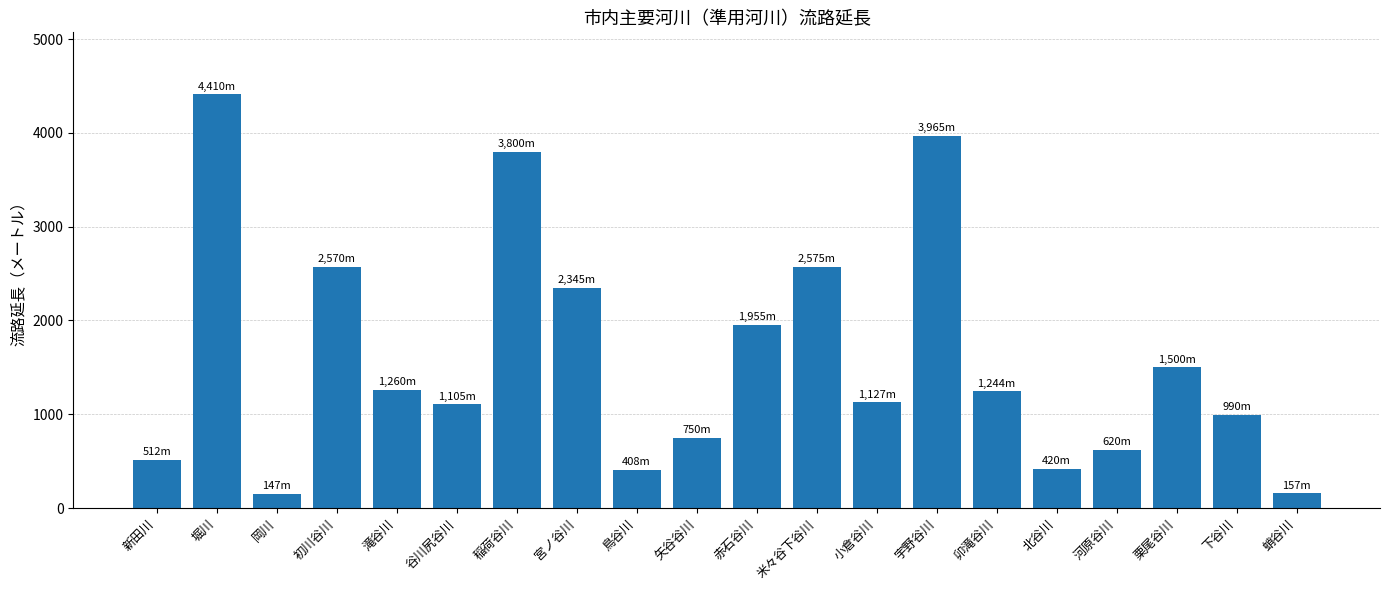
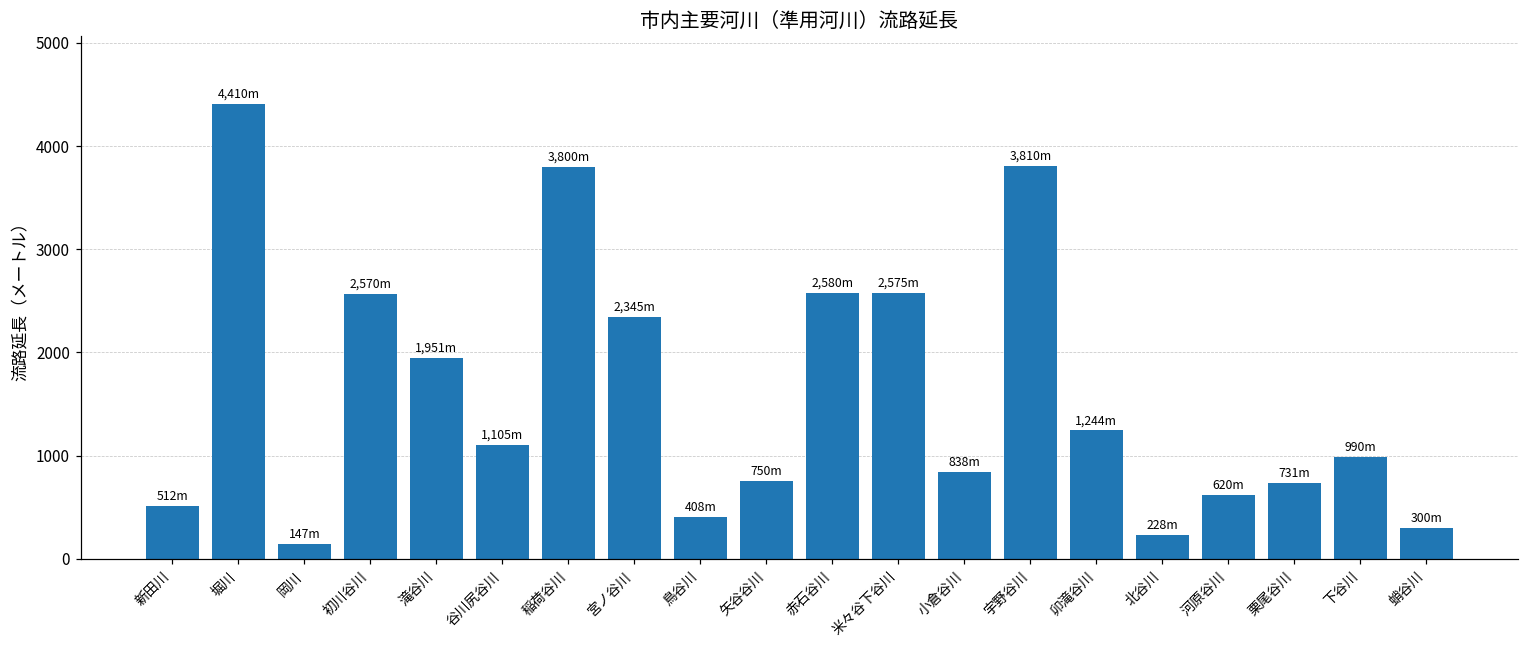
  {
    "新田川": "512m",
    "堀川": "4,410m",
    "岡川": "147m",
    "初川谷川": "2,570m",
-   "滝谷川": "1,260m",
+   "滝谷川": "1,951m",
    "谷川尻谷川": "1,105m",
    "稲荷谷川": "3,800m",
    "宮ノ谷川": "2,345m",
    "鳥谷川": "408m",
    "矢谷谷川": "750m",
-   "赤石谷川": "1,955m",
+   "赤石谷川": "2,580m",
    "米々谷下谷川": "2,575m",
-   "小倉谷川": "1,127m",
-   "宇野谷川": "3,965m",
+   "小倉谷川": "838m",
+   "宇野谷川": "3,810m",
    "卯滝谷川": "1,244m",
-   "北谷川": "420m",
+   "北谷川": "228m",
    "河原谷川": "620m",
-   "栗尾谷川": "1,500m",
+   "栗尾谷川": "731m",
    "下谷川": "990m",
-   "蛸谷川": "157m"
+   "蛸谷川": "300m"
  }
